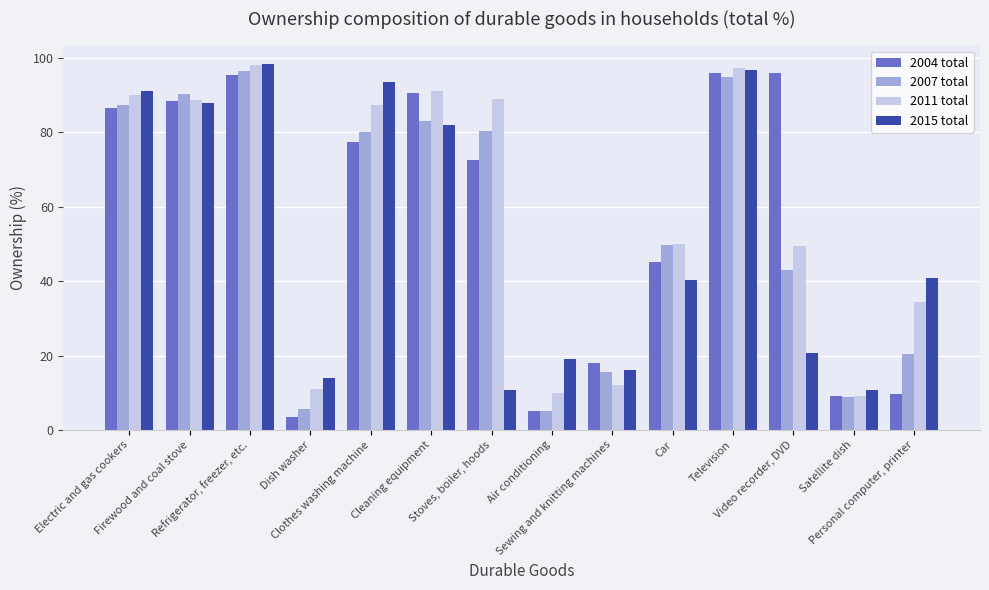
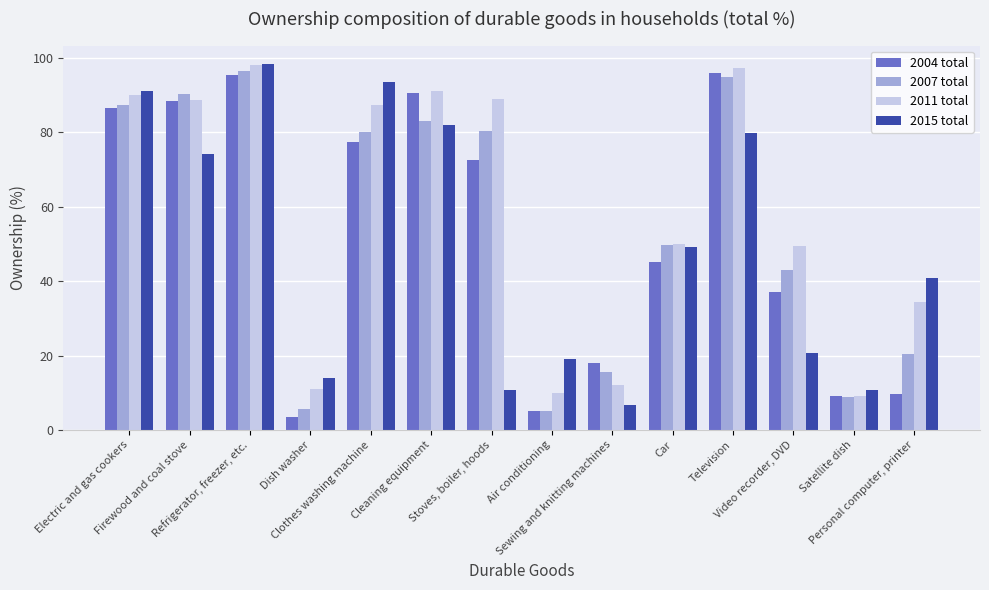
  {
    "2004 total": {
      "Electric and gas cookers": 86,
      "Firewood and coal stove": 88,
      "Refrigerator, freezer, etc.": 95,
      "Dish washer": 4,
      "Clothes washing machine": 77,
      "Cleaning equipment": 91,
      "Stoves, boiler, hoods": 73,
      "Air conditioning": 5,
      "Sewing and knitting machines": 18,
      "Car": 45,
      "Television": 96,
-     "Video recorder, DVD": 96,
+     "Video recorder, DVD": 37,
      "Satellite dish": 9,
      "Personal computer, printer": 10
    },
    "2015 total": {
      "Electric and gas cookers": 91,
-     "Firewood and coal stove": 88,
+     "Firewood and coal stove": 74,
      "Refrigerator, freezer, etc.": 98,
      "Dish washer": 14,
      "Clothes washing machine": 93,
      "Cleaning equipment": 82,
      "Stoves, boiler, hoods": 11,
      "Air conditioning": 19,
-     "Sewing and knitting machines": 16,
-     "Car": 40,
-     "Television": 97,
+     "Sewing and knitting machines": 7,
+     "Car": 49,
+     "Television": 80,
      "Video recorder, DVD": 21,
      "Satellite dish": 11,
      "Personal computer, printer": 41
    }
  }
